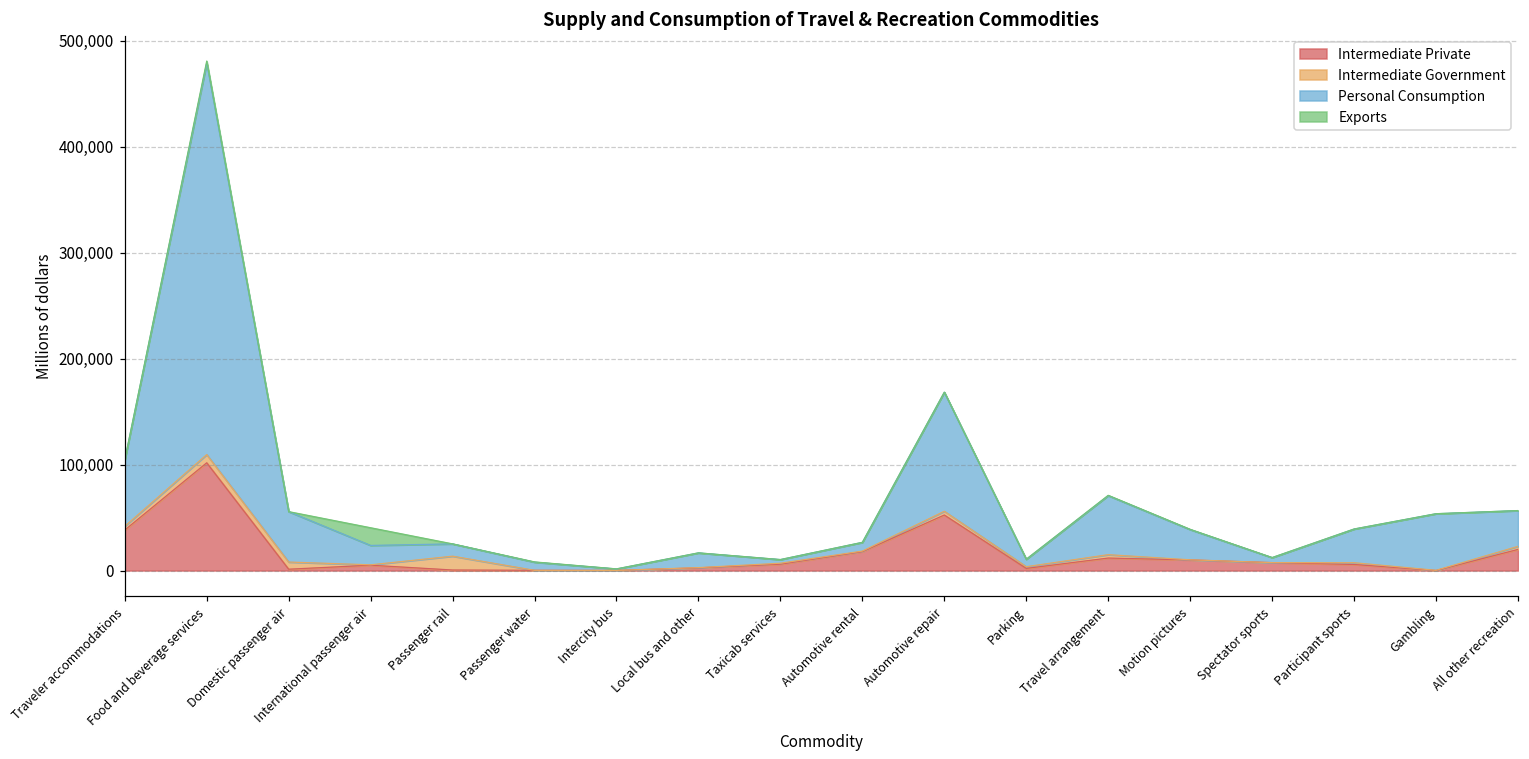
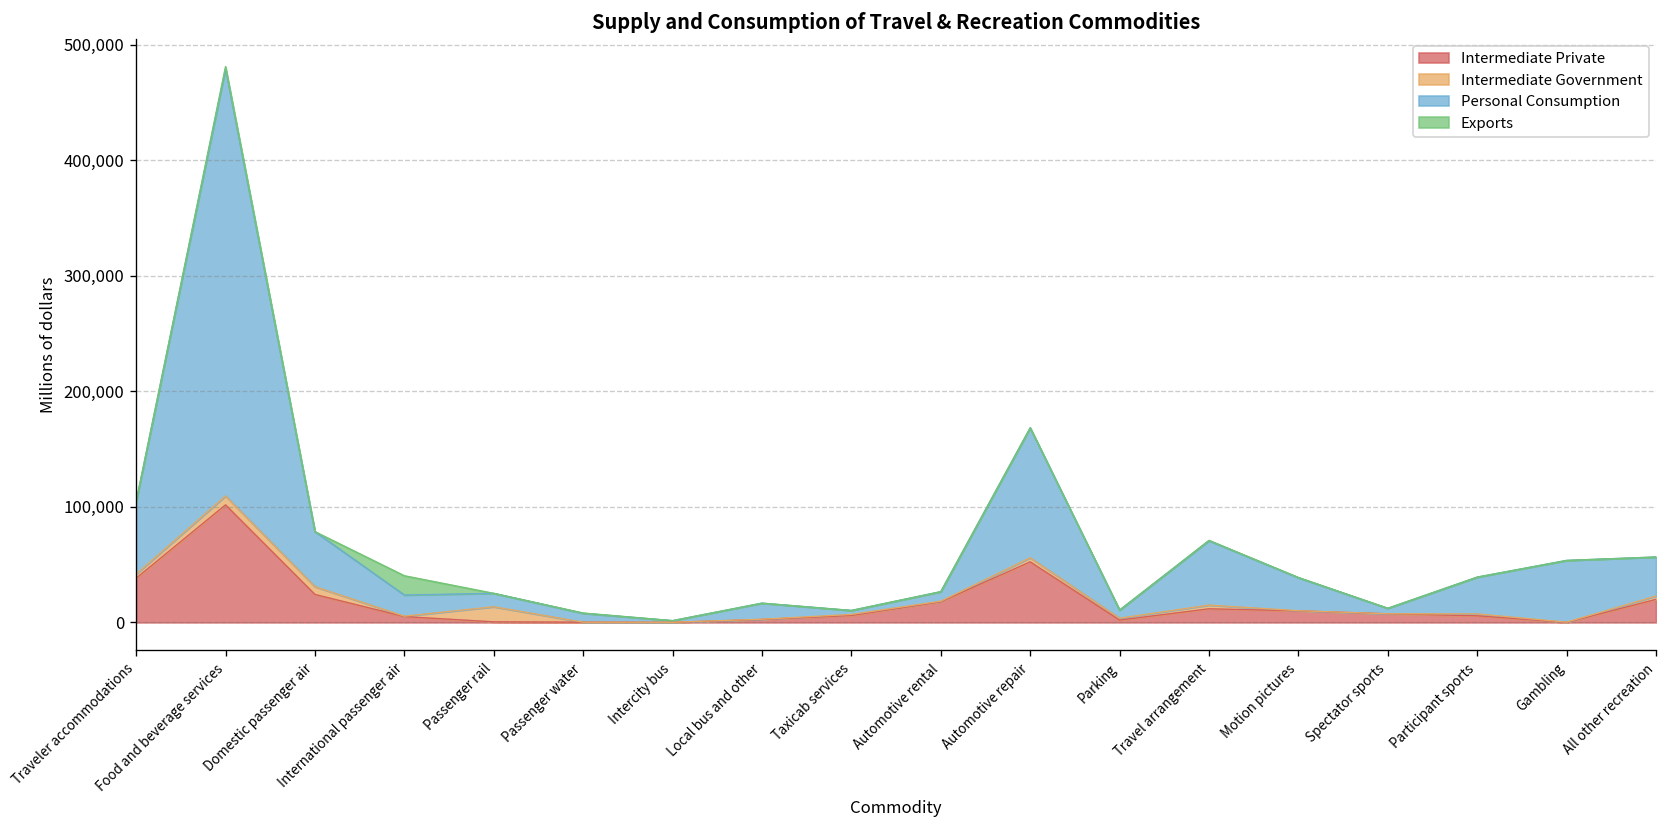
  {
    "Intermediate Private": {
      "Traveler accommodations": "40,000",
      "Food and beverage services": "100,000",
-     "Domestic passenger air": "0",
+     "Domestic passenger air": "20,000",
      "Passenger rail": "0",
      "Automotive repair": "50,000",
      "Travel arrangement": "10,000",
      "All other recreation": "20,000"
    },
    "Intermediate Government": {
      "Traveler accommodations": "0",
      "Food and beverage services": "10,000",
      "Domestic passenger air": "10,000",
      "Passenger rail": "10,000",
      "Automotive repair": "0",
      "Travel arrangement": "0",
      "All other recreation": "0"
    },
    "Personal Consumption": {
      "International passenger air": "20,000"
    },
    "Exports": {
      "International passenger air": "20,000"
    }
  }
